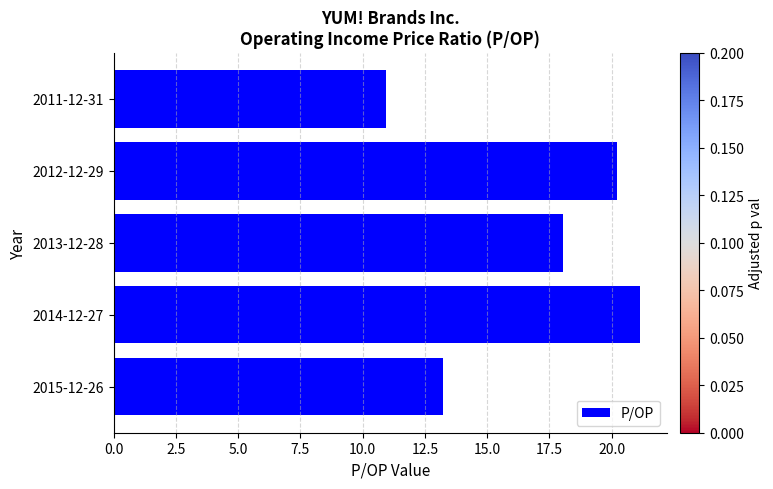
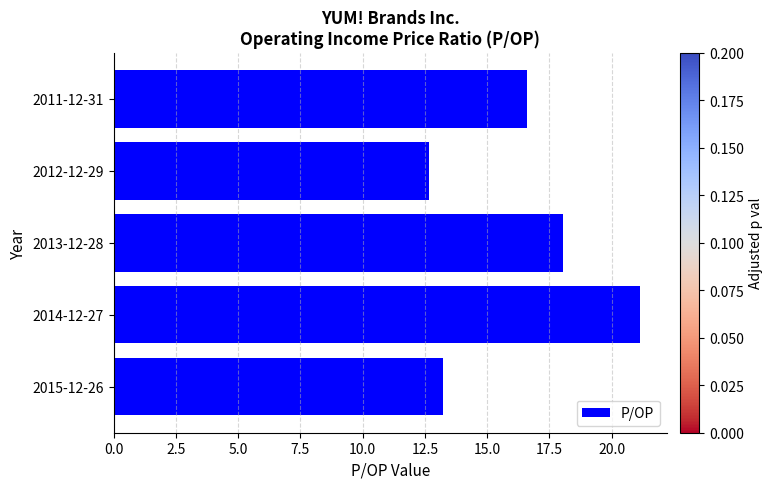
  {
-   "2011-12-31": 10.9,
-   "2012-12-29": 20.2,
+   "2011-12-31": 16.6,
+   "2012-12-29": 12.7,
    "2013-12-28": 18.0,
    "2014-12-27": 21.2,
    "2015-12-26": 13.2
  }
